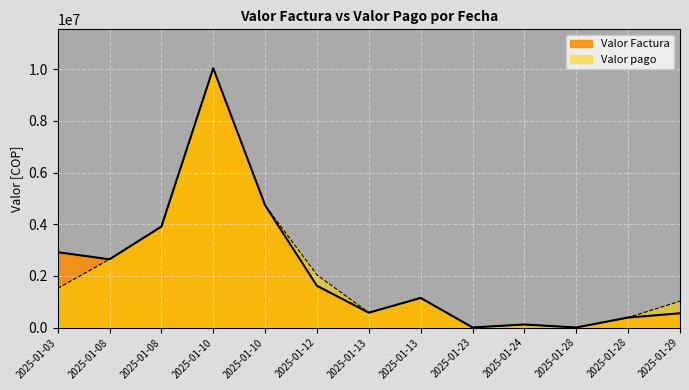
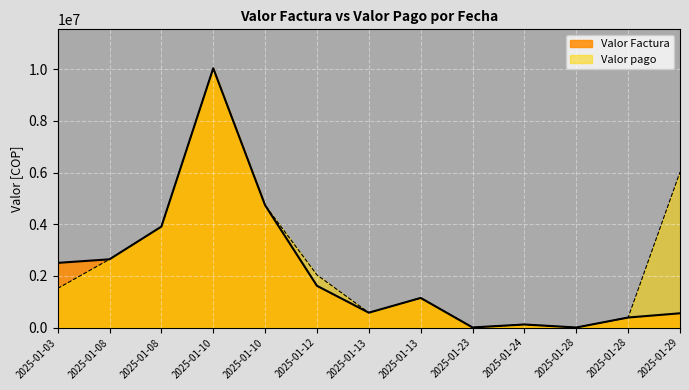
  {
    "Valor Factura": {
-     "2025-01-03": 2900000,
+     "2025-01-03": 2500000,
      "2025-01-12": 1600000,
      "2025-01-29": 600000
    },
    "Valor pago": {
      "2025-01-03": 1500000,
      "2025-01-12": 2000000,
-     "2025-01-29": 1000000
+     "2025-01-29": 6000000
    }
  }
